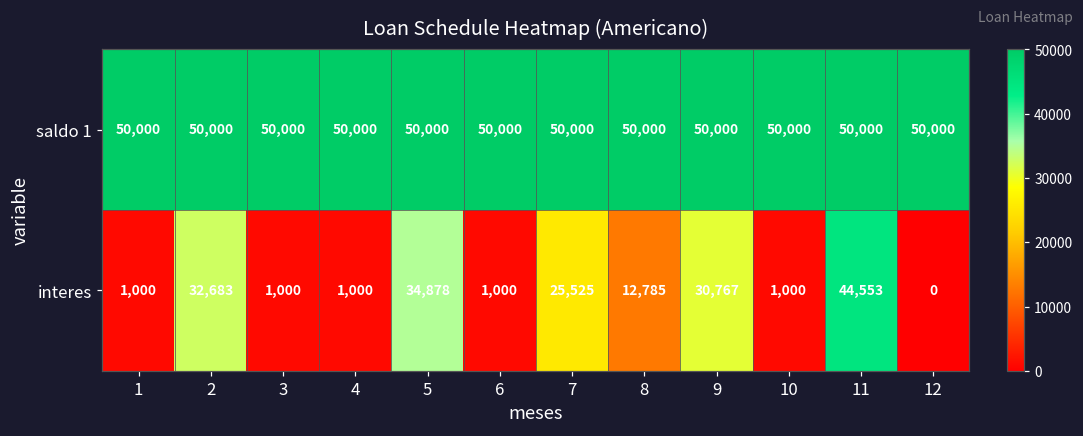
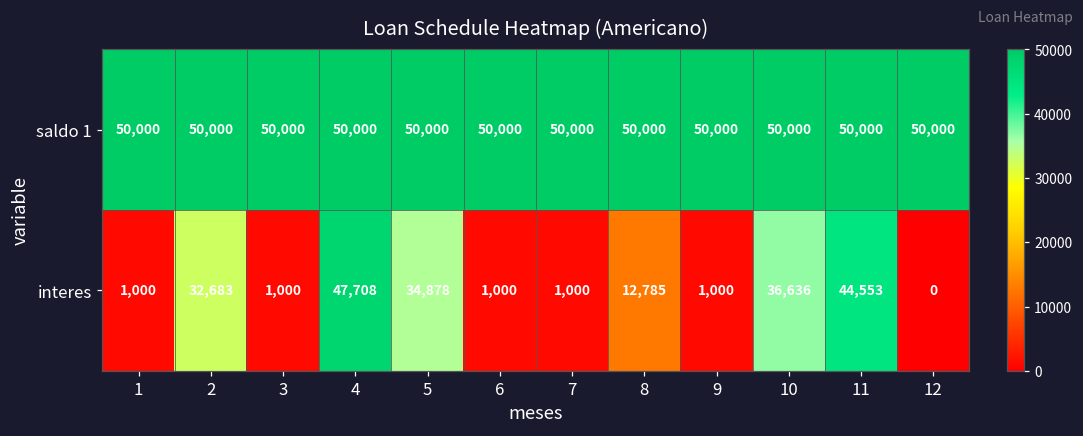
  {
    "saldo 1": {
      "1": "50,000",
      "2": "50,000",
      "3": "50,000",
      "4": "50,000",
      "5": "50,000",
      "6": "50,000",
      "7": "50,000",
      "8": "50,000",
      "9": "50,000",
      "10": "50,000",
      "11": "50,000",
      "12": "50,000"
    },
    "interes": {
      "1": "1,000",
      "2": "32,683",
      "3": "1,000",
-     "4": "1,000",
+     "4": "47,708",
      "5": "34,878",
      "6": "1,000",
-     "7": "25,525",
+     "7": "1,000",
      "8": "12,785",
-     "9": "30,767",
-     "10": "1,000",
+     "9": "1,000",
+     "10": "36,636",
      "11": "44,553",
      "12": "0"
    }
  }
